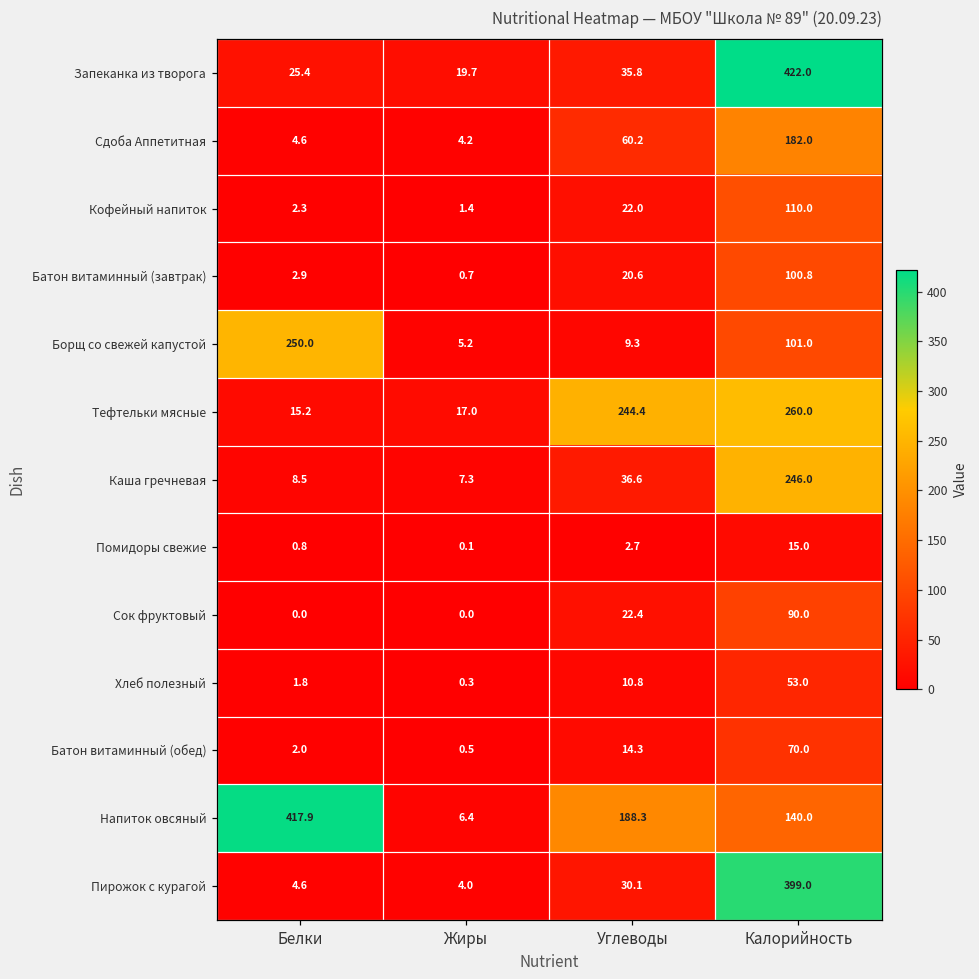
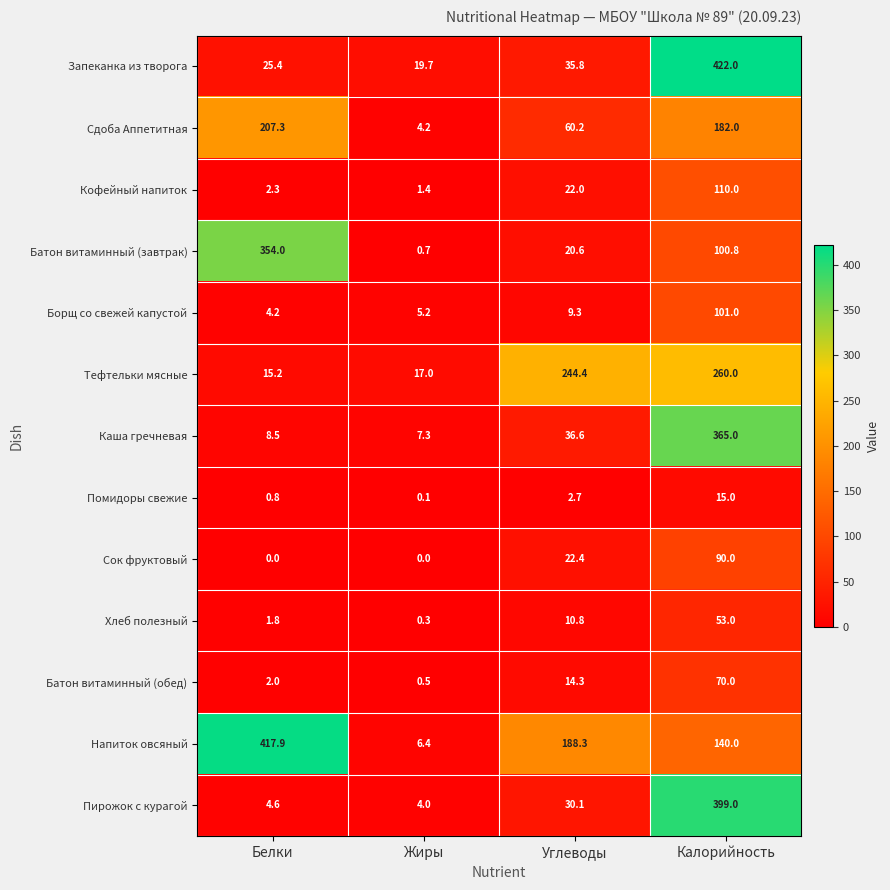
  {
    "Запеканка из творога": {
      "Белки": 25.4,
      "Жиры": 19.7,
      "Углеводы": 35.8,
      "Калорийность": 422.0
    },
    "Сдоба Аппетитная": {
-     "Белки": 4.6,
+     "Белки": 207.3,
      "Жиры": 4.2,
      "Углеводы": 60.2,
      "Калорийность": 182.0
    },
    "Кофейный напиток": {
      "Белки": 2.3,
      "Жиры": 1.4,
      "Углеводы": 22.0,
      "Калорийность": 110.0
    },
    "Батон витаминный (завтрак)": {
-     "Белки": 2.9,
+     "Белки": 354.0,
      "Жиры": 0.7,
      "Углеводы": 20.6,
      "Калорийность": 100.8
    },
    "Борщ со свежей капустой": {
-     "Белки": 250.0,
+     "Белки": 4.2,
      "Жиры": 5.2,
      "Углеводы": 9.3,
      "Калорийность": 101.0
    },
    "Тефтельки мясные": {
      "Белки": 15.2,
      "Жиры": 17.0,
      "Углеводы": 244.4,
      "Калорийность": 260.0
    },
    "Каша гречневая": {
      "Белки": 8.5,
      "Жиры": 7.3,
      "Углеводы": 36.6,
-     "Калорийность": 246.0
+     "Калорийность": 365.0
    },
    "Помидоры свежие": {
      "Белки": 0.8,
      "Жиры": 0.1,
      "Углеводы": 2.7,
      "Калорийность": 15.0
    },
    "Сок фруктовый": {
      "Белки": 0.0,
      "Жиры": 0.0,
      "Углеводы": 22.4,
      "Калорийность": 90.0
    },
    "Хлеб полезный": {
      "Белки": 1.8,
      "Жиры": 0.3,
      "Углеводы": 10.8,
      "Калорийность": 53.0
    },
    "Батон витаминный (обед)": {
      "Белки": 2.0,
      "Жиры": 0.5,
      "Углеводы": 14.3,
      "Калорийность": 70.0
    },
    "Напиток овсяный": {
      "Белки": 417.9,
      "Жиры": 6.4,
      "Углеводы": 188.3,
      "Калорийность": 140.0
    },
    "Пирожок с курагой": {
      "Белки": 4.6,
      "Жиры": 4.0,
      "Углеводы": 30.1,
      "Калорийность": 399.0
    }
  }
